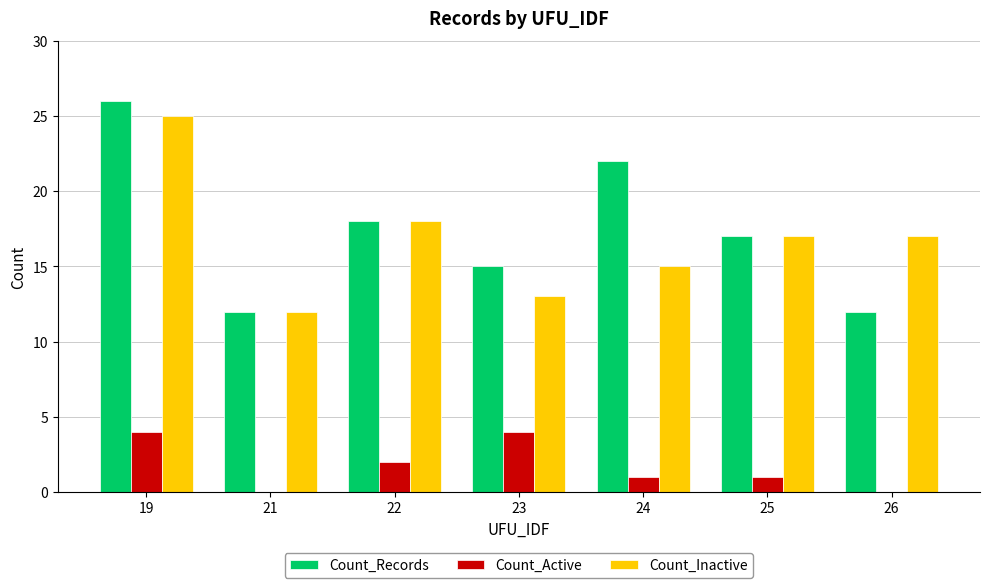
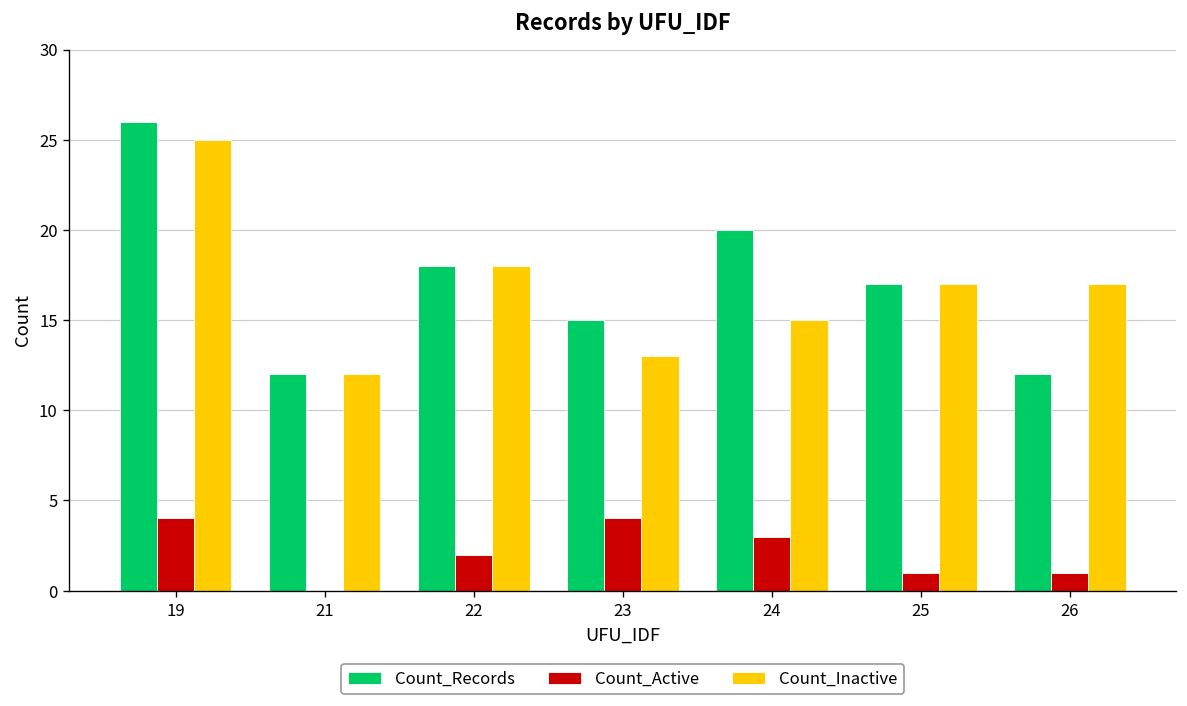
  {
    "Count_Records": {
      "19": 26,
      "21": 12,
      "22": 18,
      "23": 15,
-     "24": 22,
+     "24": 20,
      "25": 17,
      "26": 12
    },
    "Count_Active": {
      "19": 4,
      "21": 0,
      "22": 2,
      "23": 4,
-     "24": 1,
+     "24": 3,
      "25": 1,
-     "26": 0
+     "26": 1
    },
    "Count_Inactive": {
      "19": 25,
      "21": 12,
      "22": 18,
      "23": 13,
      "24": 15,
      "25": 17,
      "26": 17
    }
  }
